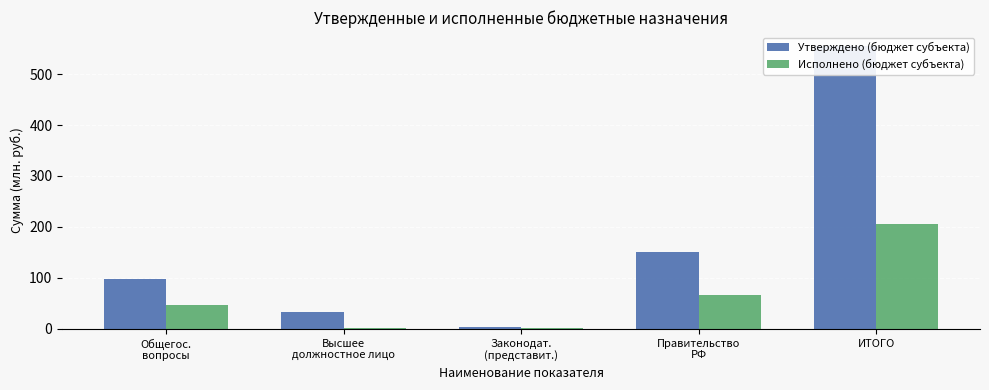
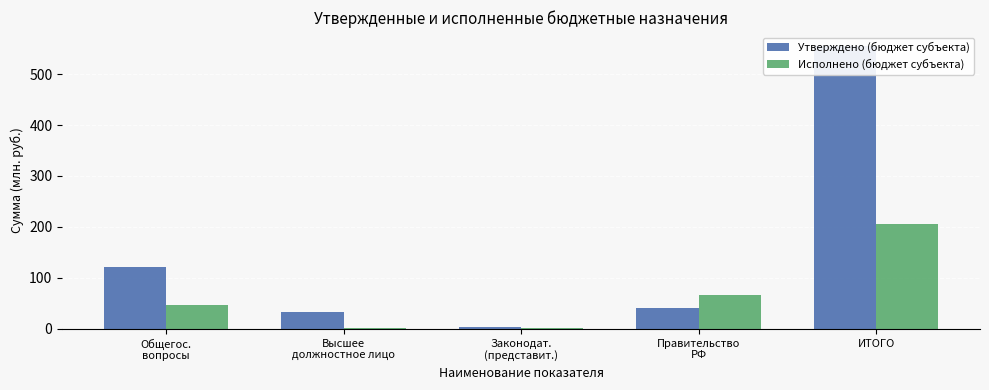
  {
    "Утверждено (бюджет субъекта)": {
-     "Общегос. вопросы": 100,
+     "Общегос. вопросы": 120,
      "Высшее должностное лицо": 30,
-     "Правительство РФ": 150
+     "Правительство РФ": 40
    },
    "Исполнено (бюджет субъекта)": {
      "Общегос. вопросы": 50,
      "Правительство РФ": 70,
      "ИТОГО": 210
    }
  }
